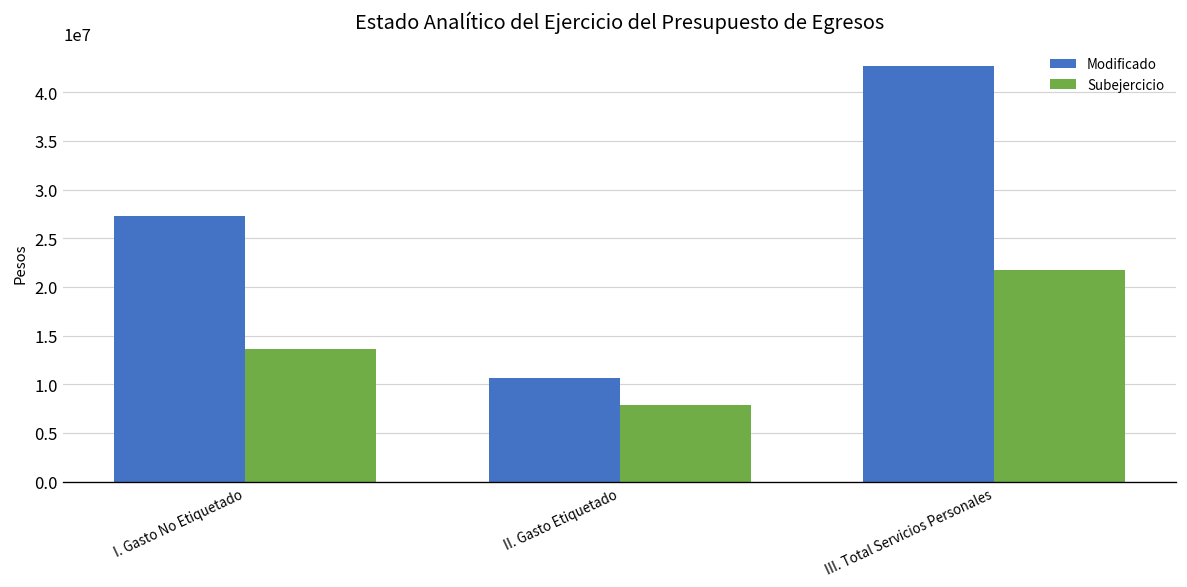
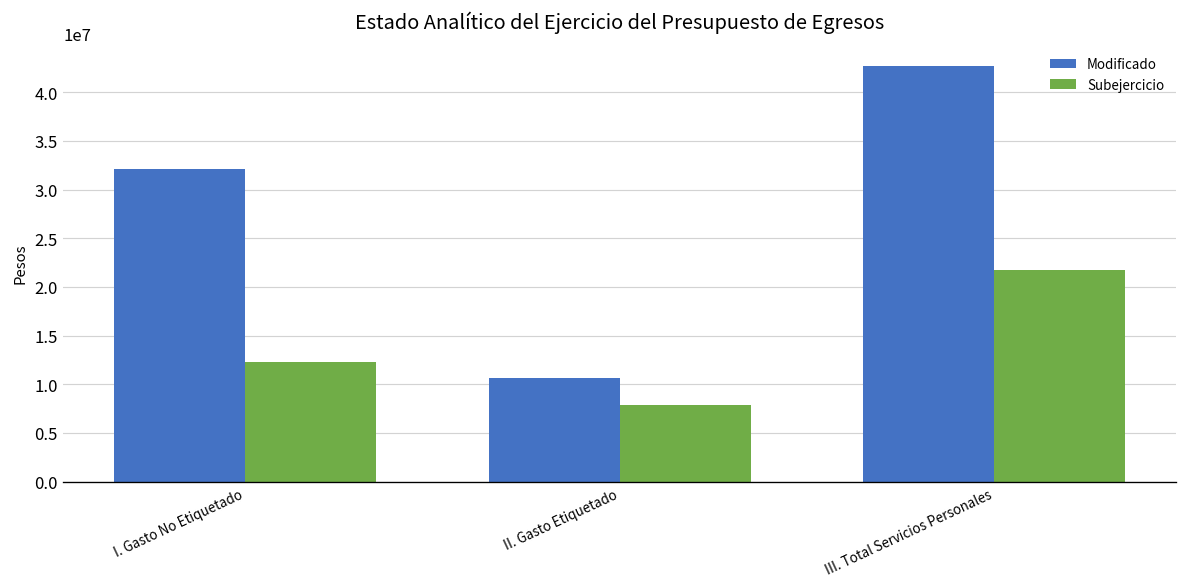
  {
    "Modificado": {
-     "I. Gasto No Etiquetado": 27000000,
+     "I. Gasto No Etiquetado": 32000000,
      "II. Gasto Etiquetado": 11000000,
      "III. Total Servicios Personales": 43000000
    },
    "Subejercicio": {
-     "I. Gasto No Etiquetado": 14000000,
+     "I. Gasto No Etiquetado": 12000000,
      "II. Gasto Etiquetado": 8000000,
      "III. Total Servicios Personales": 22000000
    }
  }
